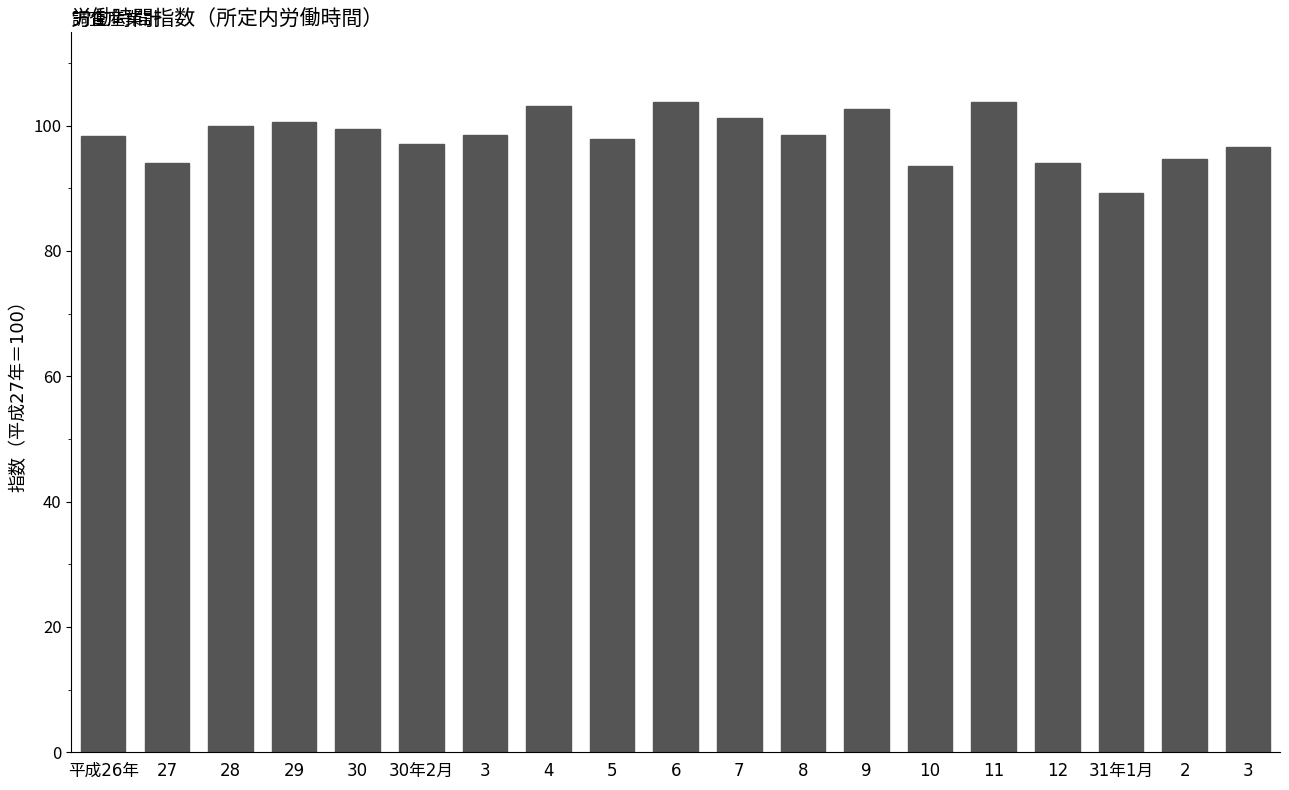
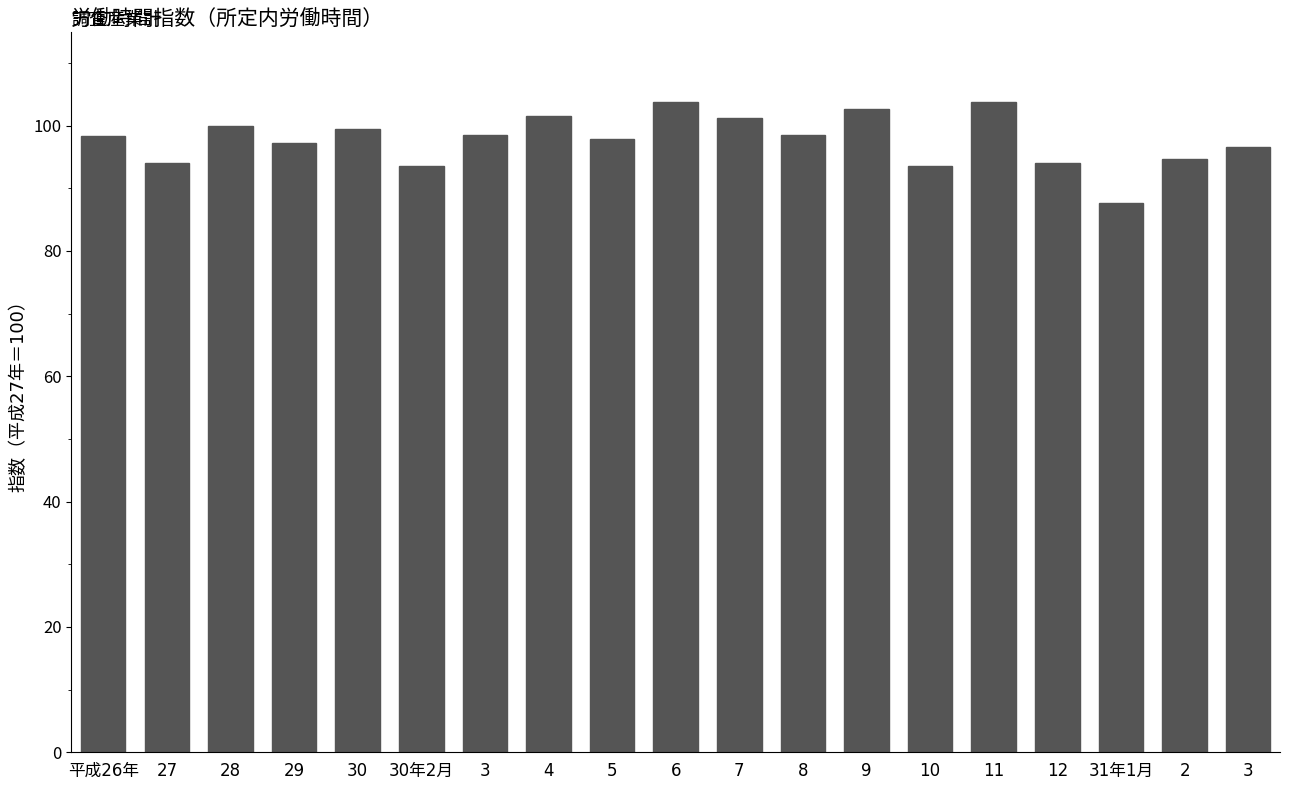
  {
    "平成26年": 98,
    "27": 94,
    "28": 100,
-   "29": 101,
+   "29": 97,
    "30": 100,
-   "30年2月": 97,
-   "4": 103,
+   "30年2月": 94,
+   "4": 102,
    "5": 98,
    "6": 104,
    "7": 101,
    "8": 99,
    "9": 103,
    "10": 94,
    "11": 104,
    "12": 94,
-   "31年1月": 89,
+   "31年1月": 88,
    "2": 95
  }
